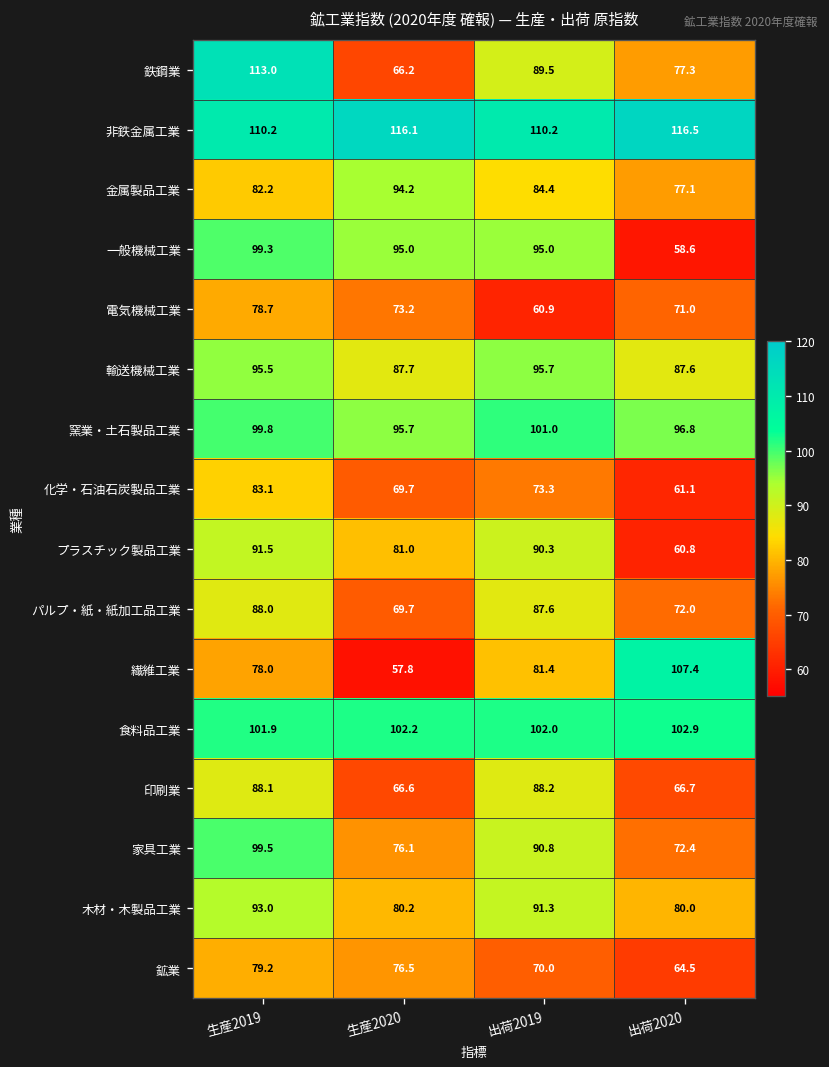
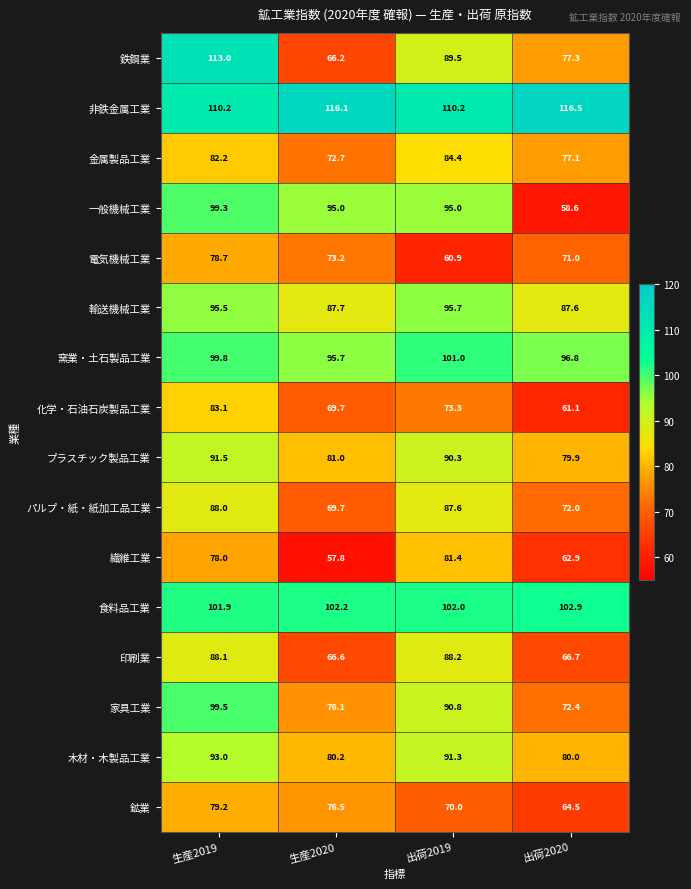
  {
    "鉄鋼業": {
      "生産2019": 113.0,
      "生産2020": 66.2,
      "出荷2019": 89.5,
      "出荷2020": 77.3
    },
    "非鉄金属工業": {
      "生産2019": 110.2,
      "生産2020": 116.1,
      "出荷2019": 110.2,
      "出荷2020": 116.5
    },
    "金属製品工業": {
      "生産2019": 82.2,
-     "生産2020": 94.2,
+     "生産2020": 72.7,
      "出荷2019": 84.4,
      "出荷2020": 77.1
    },
    "一般機械工業": {
      "生産2019": 99.3,
      "生産2020": 95.0,
      "出荷2019": 95.0,
      "出荷2020": 58.6
    },
    "電気機械工業": {
      "生産2019": 78.7,
      "生産2020": 73.2,
      "出荷2019": 60.9,
      "出荷2020": 71.0
    },
    "輸送機械工業": {
      "生産2019": 95.5,
      "生産2020": 87.7,
      "出荷2019": 95.7,
      "出荷2020": 87.6
    },
    "窯業・土石製品工業": {
      "生産2019": 99.8,
      "生産2020": 95.7,
      "出荷2019": 101.0,
      "出荷2020": 96.8
    },
    "化学・石油石炭製品工業": {
      "生産2019": 83.1,
      "生産2020": 69.7,
      "出荷2019": 73.3,
      "出荷2020": 61.1
    },
    "プラスチック製品工業": {
      "生産2019": 91.5,
      "生産2020": 81.0,
      "出荷2019": 90.3,
-     "出荷2020": 60.8
+     "出荷2020": 79.9
    },
    "パルプ・紙・紙加工品工業": {
      "生産2019": 88.0,
      "生産2020": 69.7,
      "出荷2019": 87.6,
      "出荷2020": 72.0
    },
    "繊維工業": {
      "生産2019": 78.0,
      "生産2020": 57.8,
      "出荷2019": 81.4,
-     "出荷2020": 107.4
+     "出荷2020": 62.9
    },
    "食料品工業": {
      "生産2019": 101.9,
      "生産2020": 102.2,
      "出荷2019": 102.0,
      "出荷2020": 102.9
    },
    "印刷業": {
      "生産2019": 88.1,
      "生産2020": 66.6,
      "出荷2019": 88.2,
      "出荷2020": 66.7
    },
    "家具工業": {
      "生産2019": 99.5,
      "生産2020": 76.1,
      "出荷2019": 90.8,
      "出荷2020": 72.4
    },
    "木材・木製品工業": {
      "生産2019": 93.0,
      "生産2020": 80.2,
      "出荷2019": 91.3,
      "出荷2020": 80.0
    },
    "鉱業": {
      "生産2019": 79.2,
      "生産2020": 76.5,
      "出荷2019": 70.0,
      "出荷2020": 64.5
    }
  }
